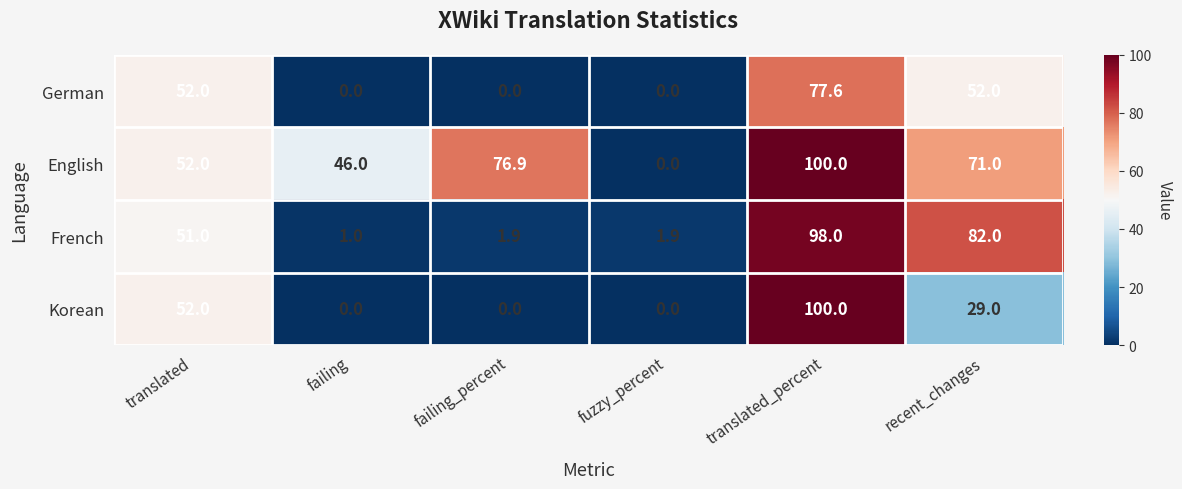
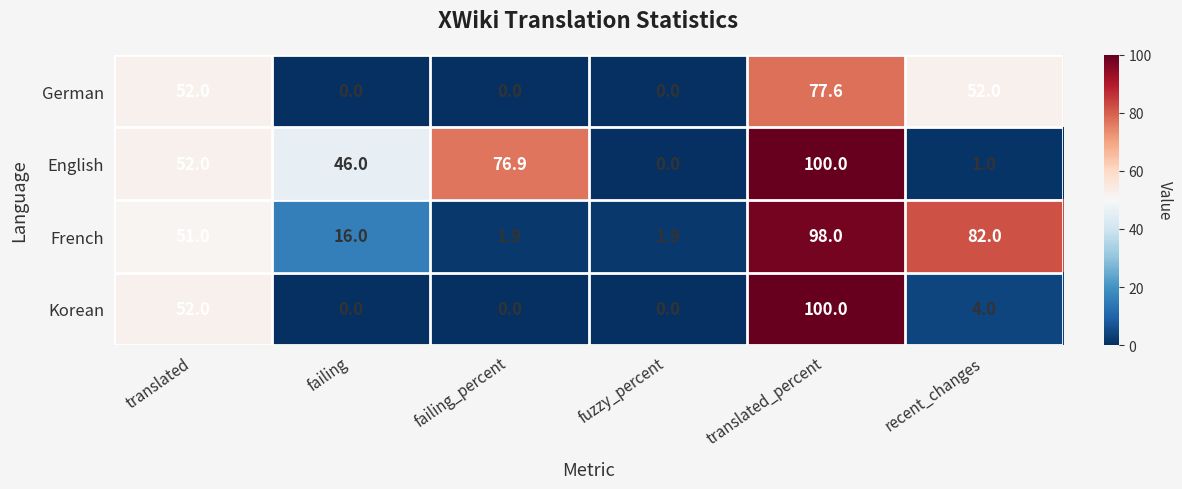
  {
    "German": {
      "translated_percent": 77.6
    },
    "English": {
      "failing": 46.0,
      "failing_percent": 76.9,
      "translated_percent": 100.0,
-     "recent_changes": 71.0
+     "recent_changes": 1.0
    },
    "French": {
-     "failing": 1.0,
+     "failing": 16.0,
      "failing_percent": 1.9,
      "fuzzy_percent": 1.9,
      "translated_percent": 98.0,
      "recent_changes": 82.0
    },
    "Korean": {
      "translated_percent": 100.0,
-     "recent_changes": 29.0
+     "recent_changes": 4.0
    }
  }
